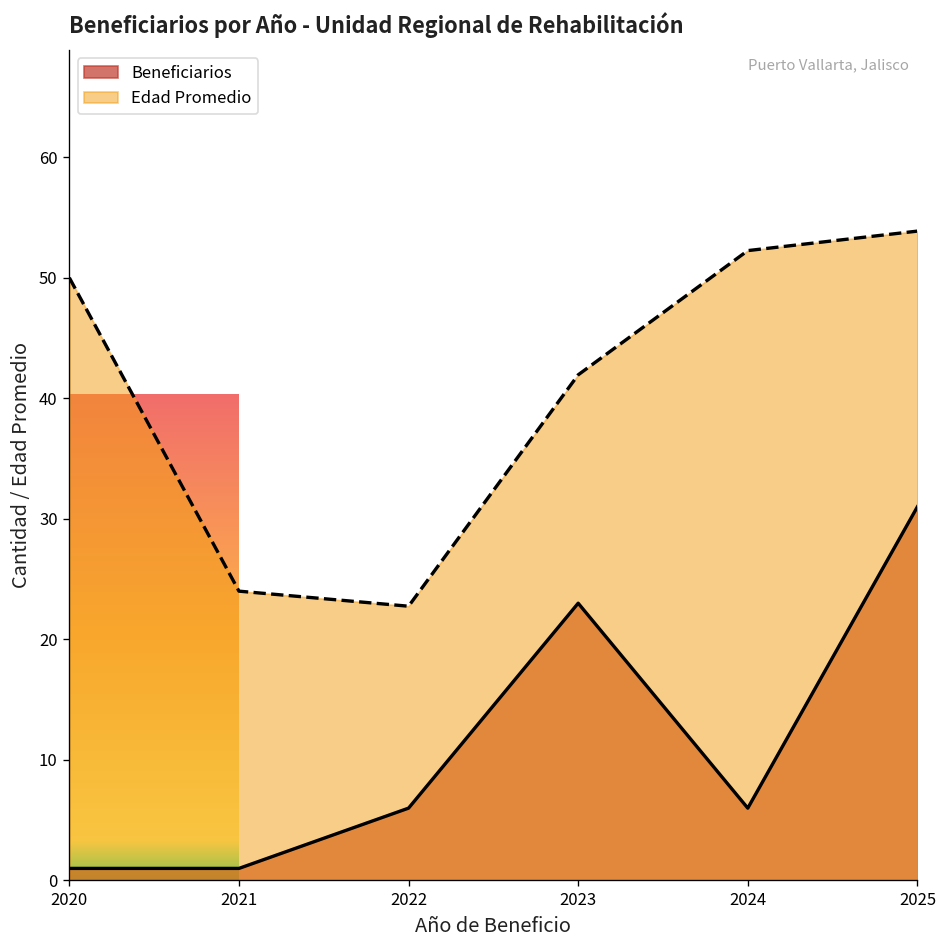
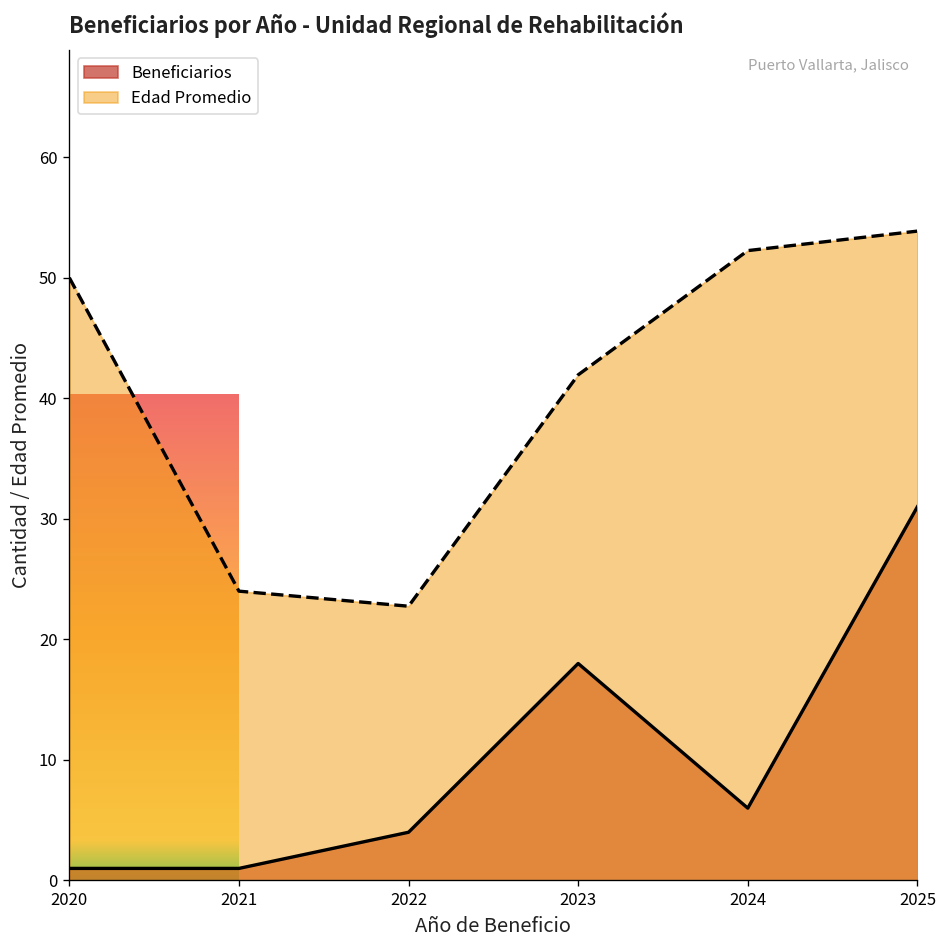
  {
    "Beneficiarios": {
      "2020": 1,
      "2021": 1,
-     "2022": 6,
-     "2023": 23,
+     "2022": 4,
+     "2023": 18,
      "2024": 6,
      "2025": 31
    },
    "Edad Promedio": {
      "2020": 50,
      "2021": 24,
      "2022": 22.8,
      "2023": 42,
      "2024": 52.3,
      "2025": 54
    }
  }
